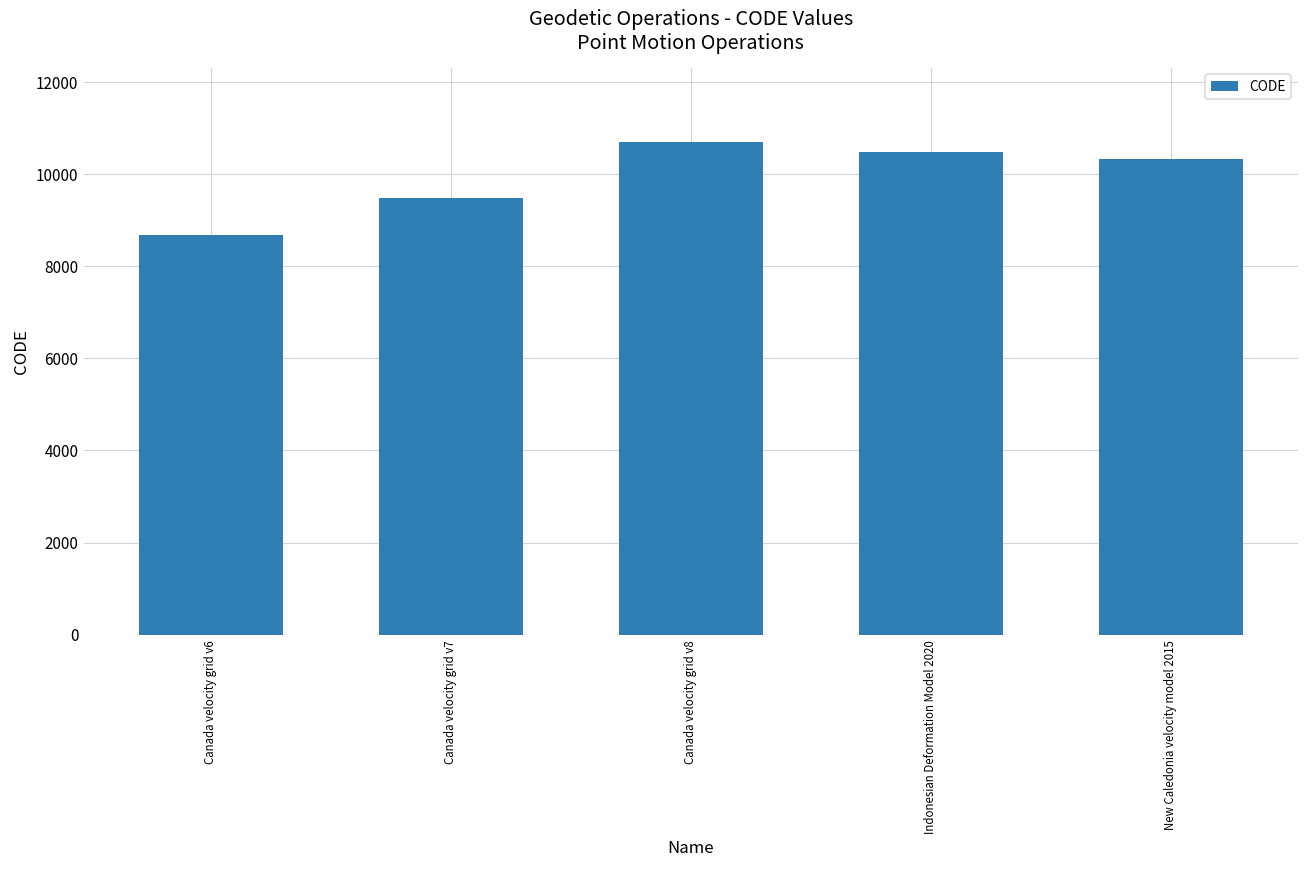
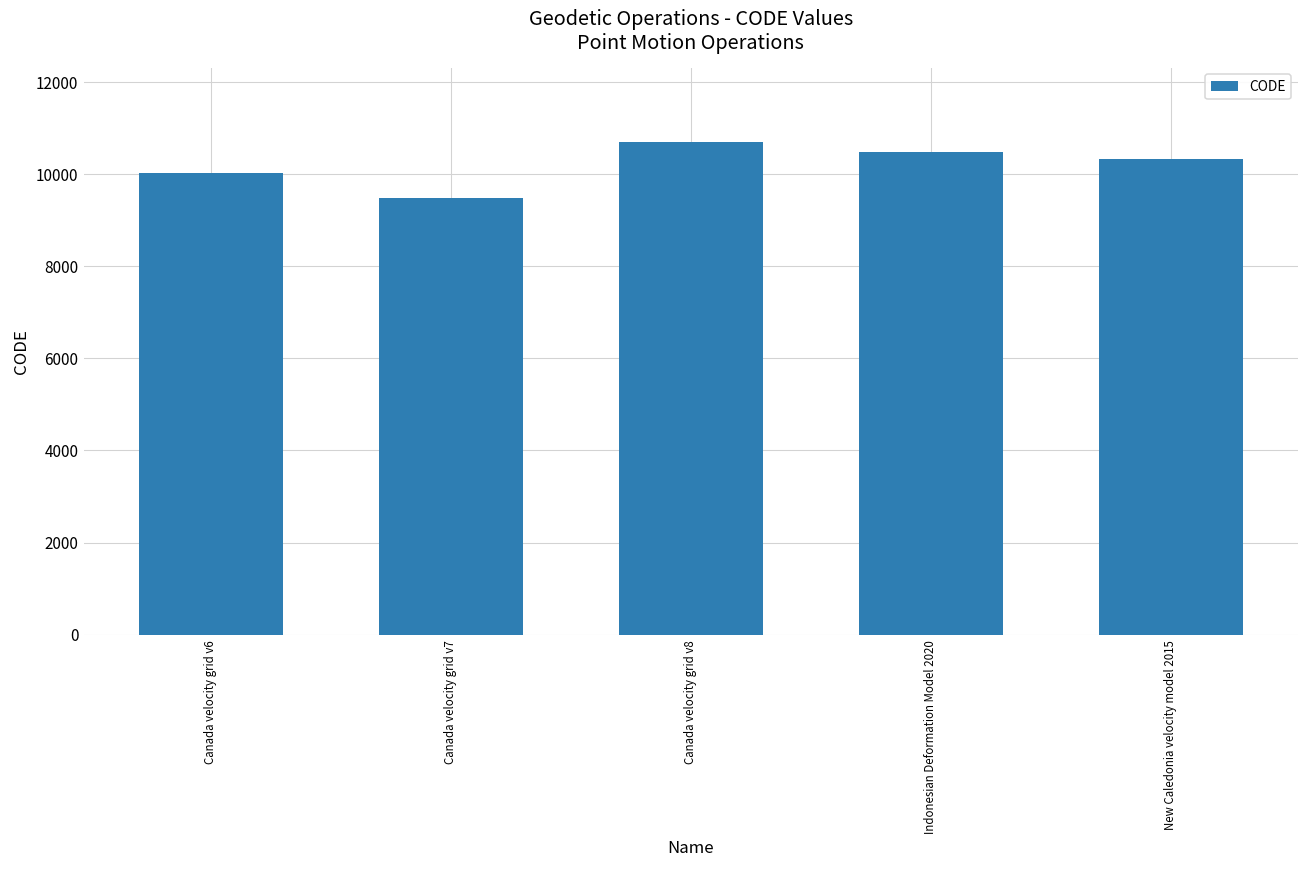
  {
-   "Canada velocity grid v6": 8700,
+   "Canada velocity grid v6": 10000,
    "Canada velocity grid v7": 9500,
    "Canada velocity grid v8": 10700,
    "Indonesian Deformation Model 2020": 10500,
    "New Caledonia velocity model 2015": 10300
  }
